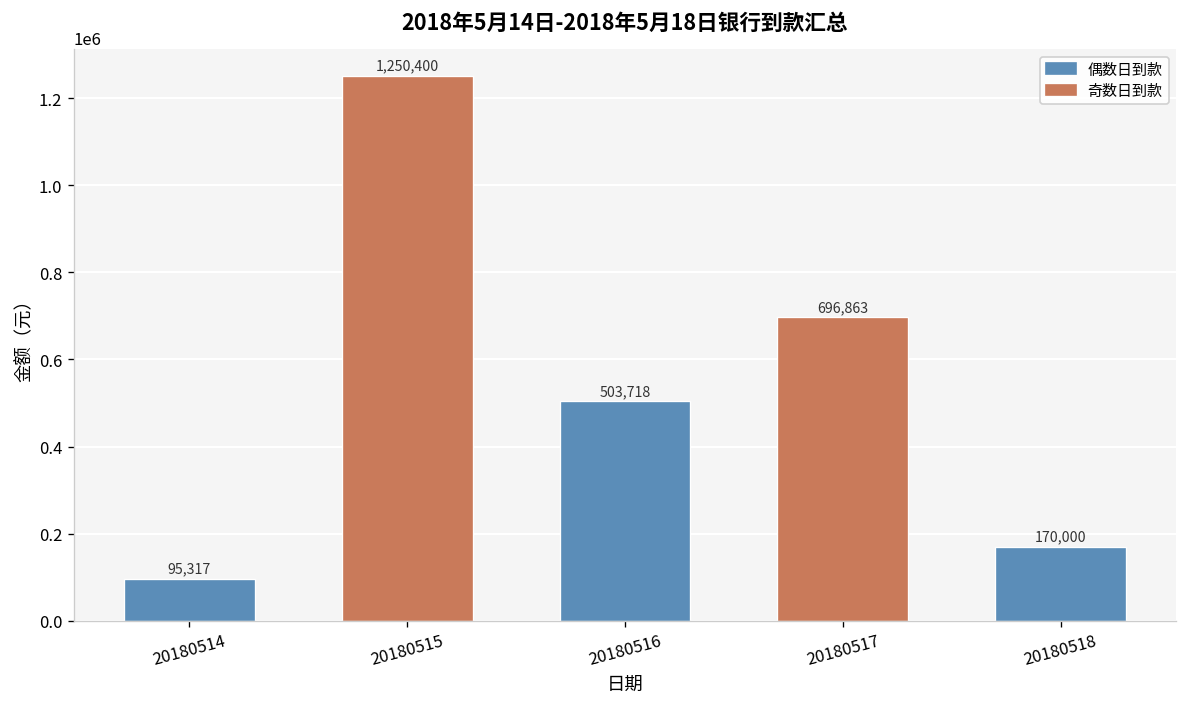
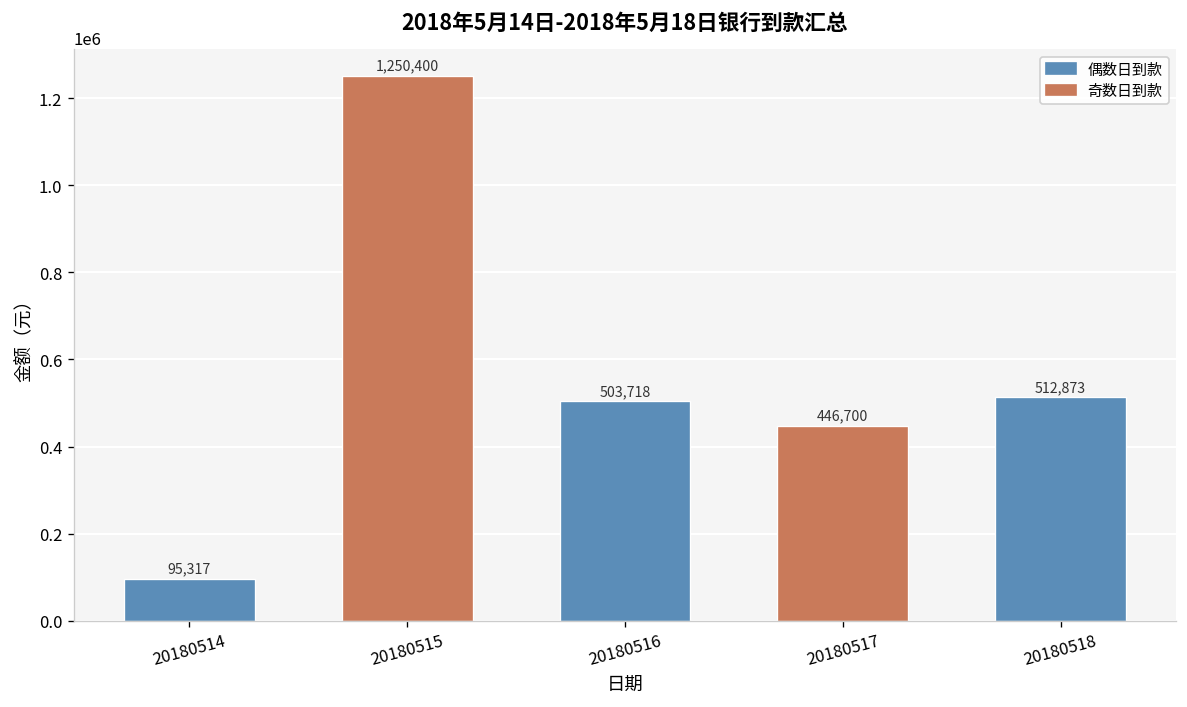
  {
    "20180514": "95,317",
    "20180515": "1,250,400",
    "20180516": "503,718",
-   "20180517": "696,863",
-   "20180518": "170,000"
+   "20180517": "446,700",
+   "20180518": "512,873"
  }
